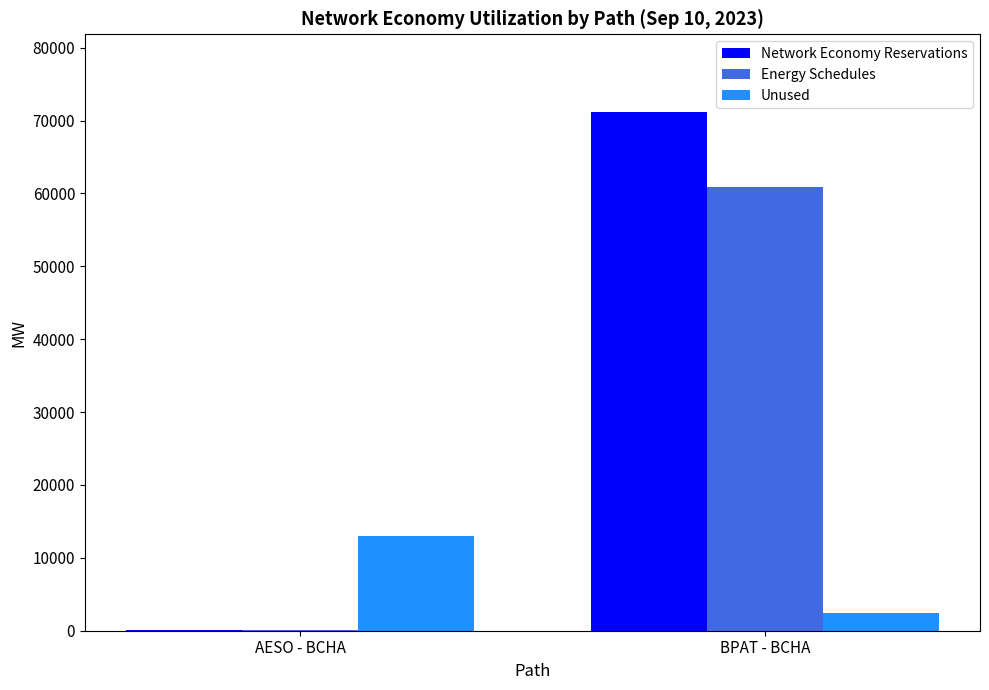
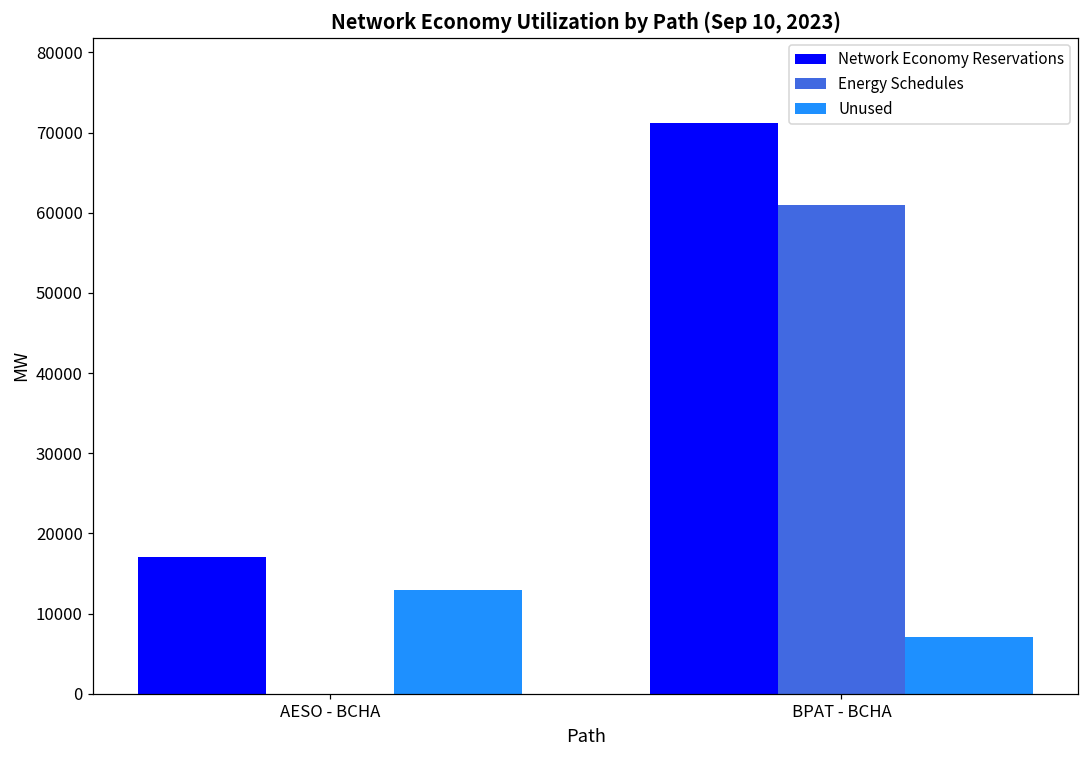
  {
    "Network Economy Reservations": {
-     "AESO - BCHA": 0,
+     "AESO - BCHA": 17000,
      "BPAT - BCHA": 71000
    },
    "Energy Schedules": {
      "BPAT - BCHA": 61000
    },
    "Unused": {
      "AESO - BCHA": 13000,
-     "BPAT - BCHA": 2000
+     "BPAT - BCHA": 7000
    }
  }
